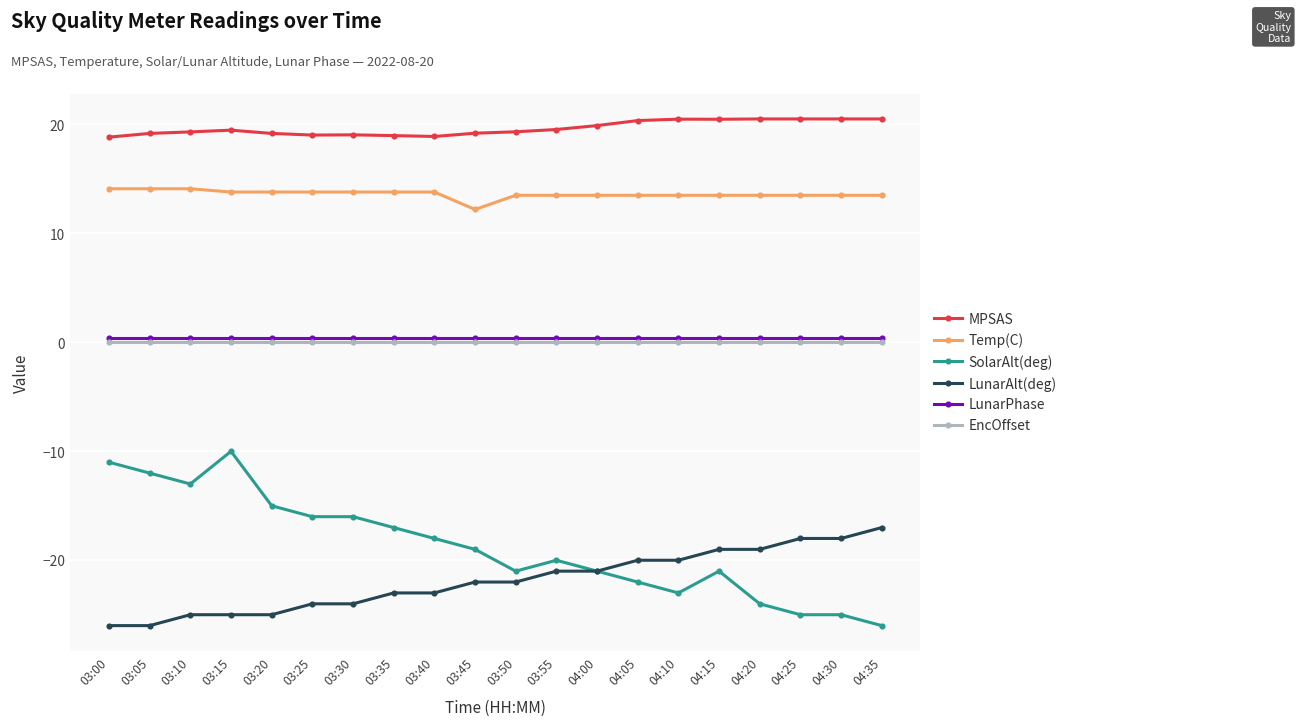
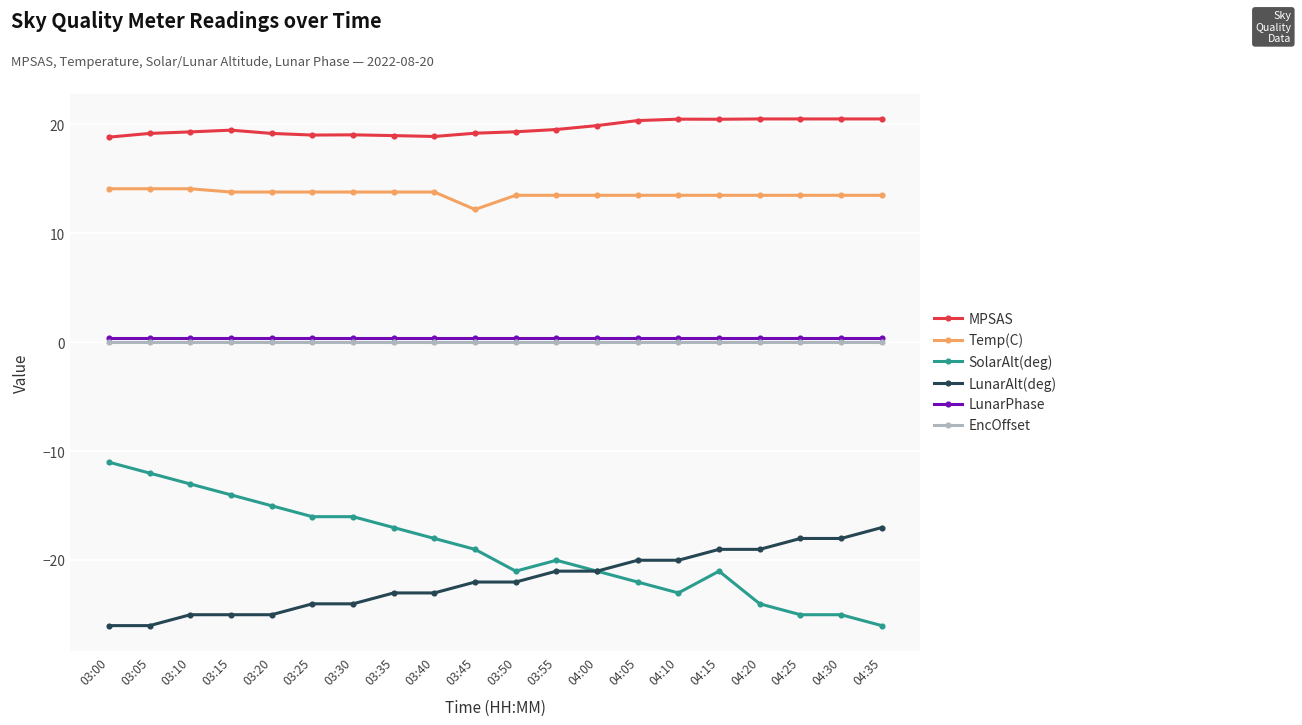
  {
    "MPSAS": {
      "03:00": 19,
      "03:05": 19,
      "03:10": 19,
      "03:15": 19,
      "03:20": 19,
      "03:25": 19,
      "03:30": 19,
      "03:35": 19,
      "03:40": 19,
      "03:45": 19,
      "03:50": 19,
      "03:55": 20,
      "04:00": 20,
      "04:05": 20,
      "04:10": 20,
      "04:15": 20,
      "04:20": 21,
      "04:25": 21,
      "04:30": 21,
      "04:35": 21
    },
    "Temp(C)": {
      "03:00": 14,
      "03:05": 14,
      "03:10": 14,
      "03:15": 14,
      "03:20": 14,
      "03:25": 14,
      "03:30": 14,
      "03:35": 14,
      "03:40": 14,
      "03:45": 12,
      "03:50": 14,
      "03:55": 14,
      "04:00": 14,
      "04:05": 14,
      "04:10": 14,
      "04:15": 14,
      "04:20": 14,
      "04:25": 14,
      "04:30": 14,
      "04:35": 14
    },
    "SolarAlt(deg)": {
      "03:00": -11,
      "03:05": -12,
      "03:10": -13,
-     "03:15": -10,
+     "03:15": -14,
      "03:20": -15,
      "03:25": -16,
      "03:30": -16,
      "03:35": -17,
      "03:40": -18,
      "03:45": -19,
      "03:50": -21,
      "03:55": -20,
      "04:05": -22,
      "04:10": -23,
      "04:15": -21,
      "04:20": -24,
      "04:25": -25,
      "04:30": -25,
      "04:35": -26
    },
    "LunarAlt(deg)": {
      "03:00": -26,
      "03:05": -26,
      "03:10": -25,
      "03:15": -25,
      "03:20": -25,
      "03:25": -24,
      "03:30": -24,
      "03:35": -23,
      "03:40": -23,
      "03:45": -22,
      "03:50": -22,
      "03:55": -21,
      "04:05": -20,
      "04:10": -20,
      "04:15": -19,
      "04:20": -19,
      "04:25": -18,
      "04:30": -18,
      "04:35": -17
    },
    "LunarPhase": {
      "03:00": 0,
      "03:05": 0,
      "03:10": 0,
      "03:15": 0,
      "03:20": 0,
      "03:25": 0,
      "03:30": 0,
      "03:35": 0,
      "03:40": 0,
      "03:45": 0,
      "03:50": 0,
      "03:55": 0,
      "04:00": 0,
      "04:05": 0,
      "04:10": 0,
      "04:15": 0,
      "04:20": 0,
      "04:25": 0,
      "04:30": 0,
      "04:35": 0
    },
    "EncOffset": {
      "03:00": 0,
      "03:05": 0,
      "03:10": 0,
      "03:15": 0,
      "03:20": 0,
      "03:25": 0,
      "03:30": 0,
      "03:35": 0,
      "03:40": 0,
      "03:45": 0,
      "03:50": 0,
      "03:55": 0,
      "04:00": 0,
      "04:05": 0,
      "04:10": 0,
      "04:15": 0,
      "04:20": 0,
      "04:25": 0,
      "04:30": 0,
      "04:35": 0
    }
  }
